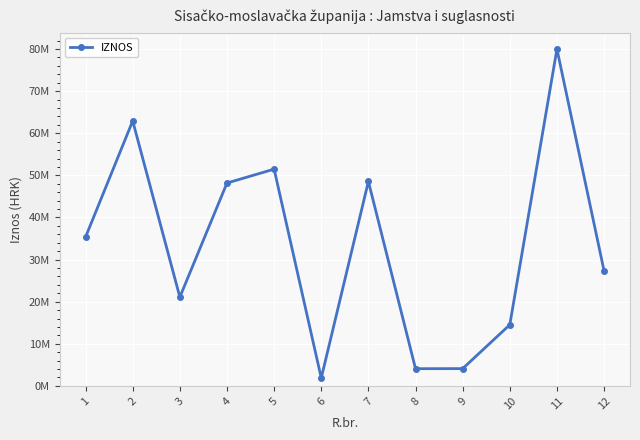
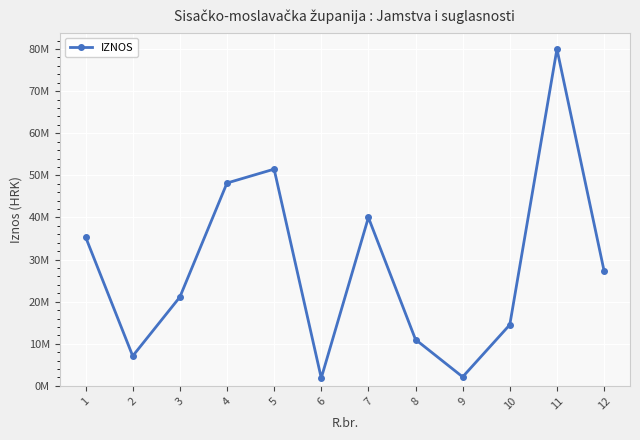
  {
    "1": 35000000,
-   "2": 63000000,
+   "2": 7000000,
    "3": 21000000,
    "4": 48000000,
    "5": 51000000,
    "6": 2000000,
-   "7": 49000000,
-   "8": 4000000,
-   "9": 4000000,
+   "7": 40000000,
+   "8": 11000000,
+   "9": 2000000,
    "10": 15000000,
    "11": 80000000,
    "12": 27000000
  }
